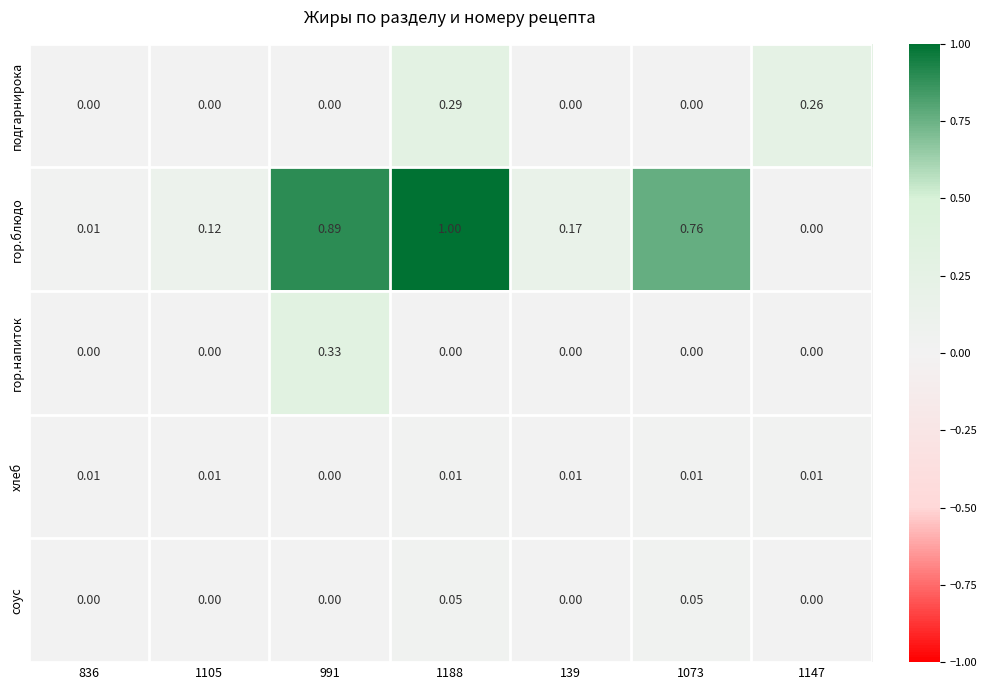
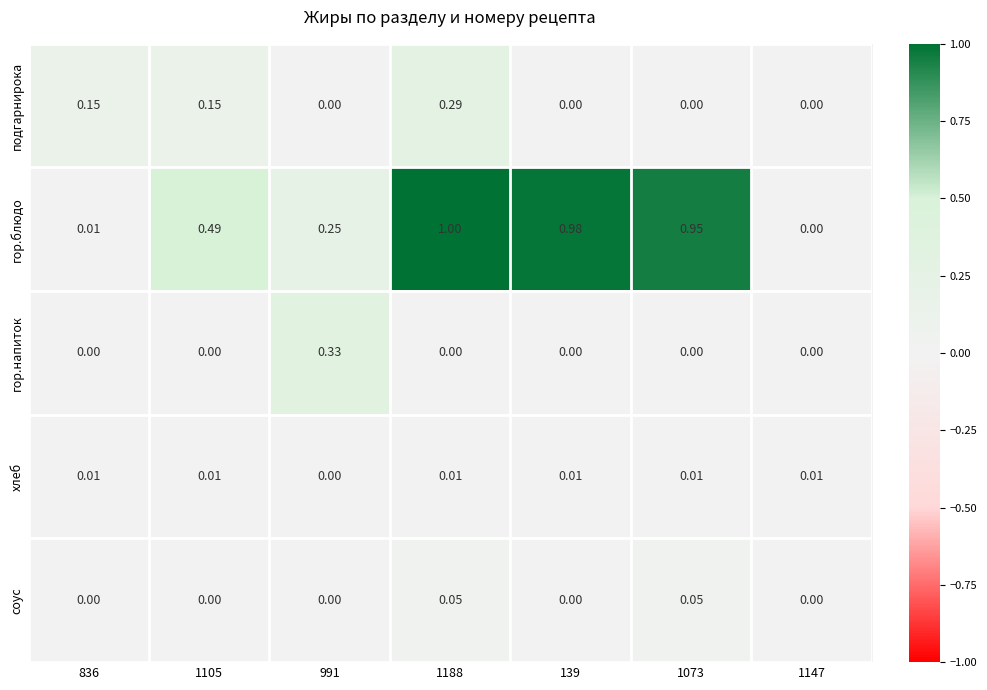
  {
    "подгарнирока": {
-     "836": 0.00,
-     "1105": 0.00,
+     "836": 0.15,
+     "1105": 0.15,
      "991": 0.00,
      "1188": 0.29,
      "139": 0.00,
      "1073": 0.00,
-     "1147": 0.26
+     "1147": 0.00
    },
    "гор.блюдо": {
      "836": 0.01,
-     "1105": 0.12,
-     "991": 0.89,
+     "1105": 0.49,
+     "991": 0.25,
      "1188": 1.00,
-     "139": 0.17,
-     "1073": 0.76,
+     "139": 0.98,
+     "1073": 0.95,
      "1147": 0.00
    },
    "гор.напиток": {
      "836": 0.00,
      "1105": 0.00,
      "991": 0.33,
      "1188": 0.00,
      "139": 0.00,
      "1073": 0.00,
      "1147": 0.00
    },
    "хлеб": {
      "836": 0.01,
      "1105": 0.01,
      "991": 0.00,
      "1188": 0.01,
      "139": 0.01,
      "1073": 0.01,
      "1147": 0.01
    },
    "соус": {
      "836": 0.00,
      "1105": 0.00,
      "991": 0.00,
      "1188": 0.05,
      "139": 0.00,
      "1073": 0.05,
      "1147": 0.00
    }
  }
